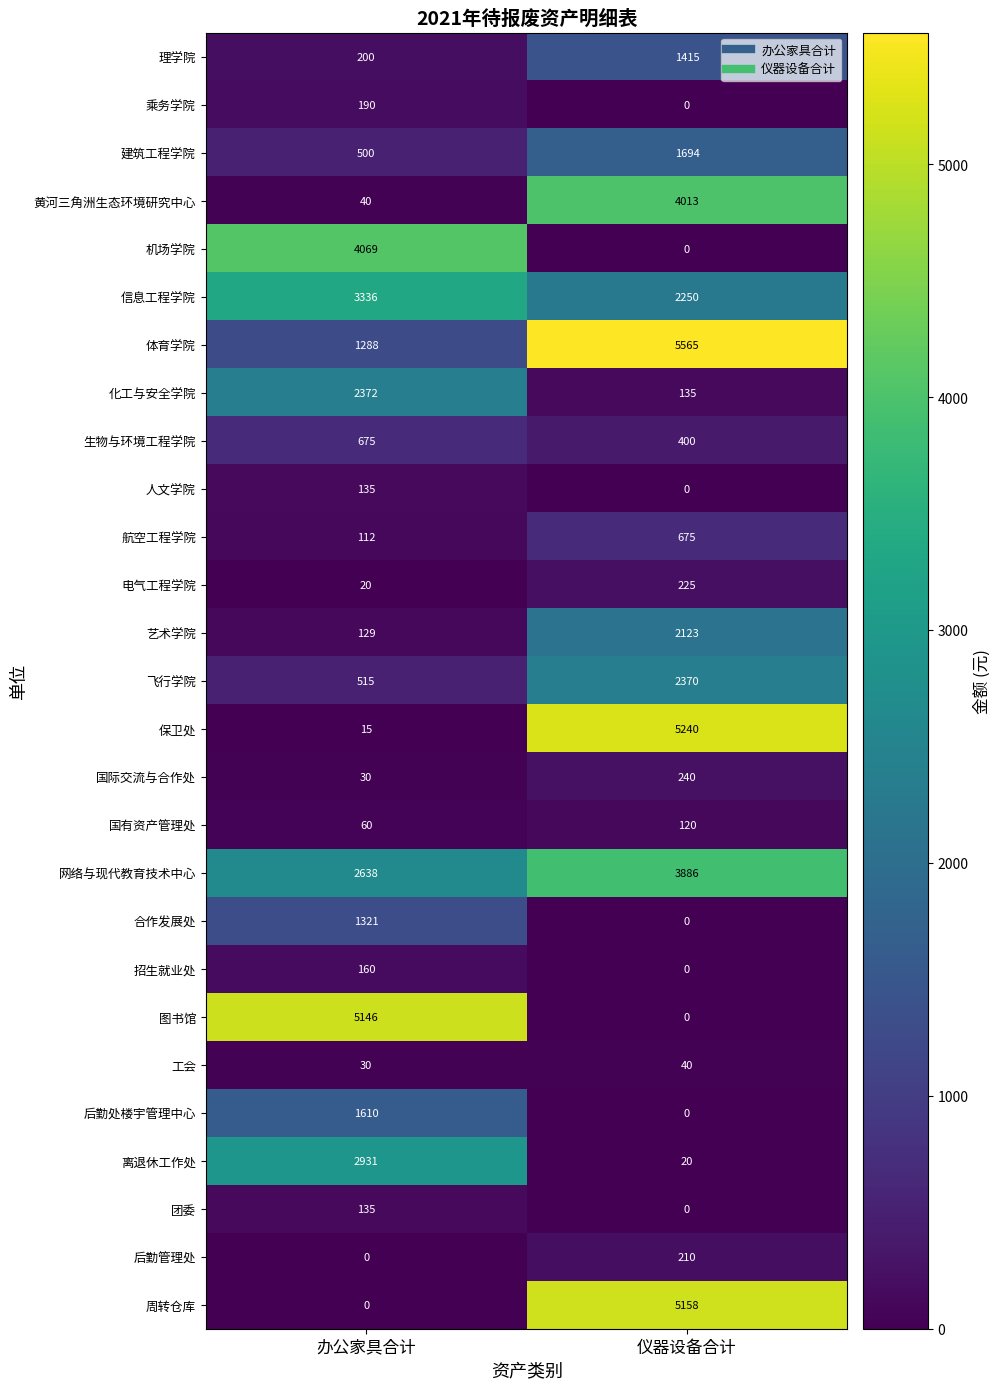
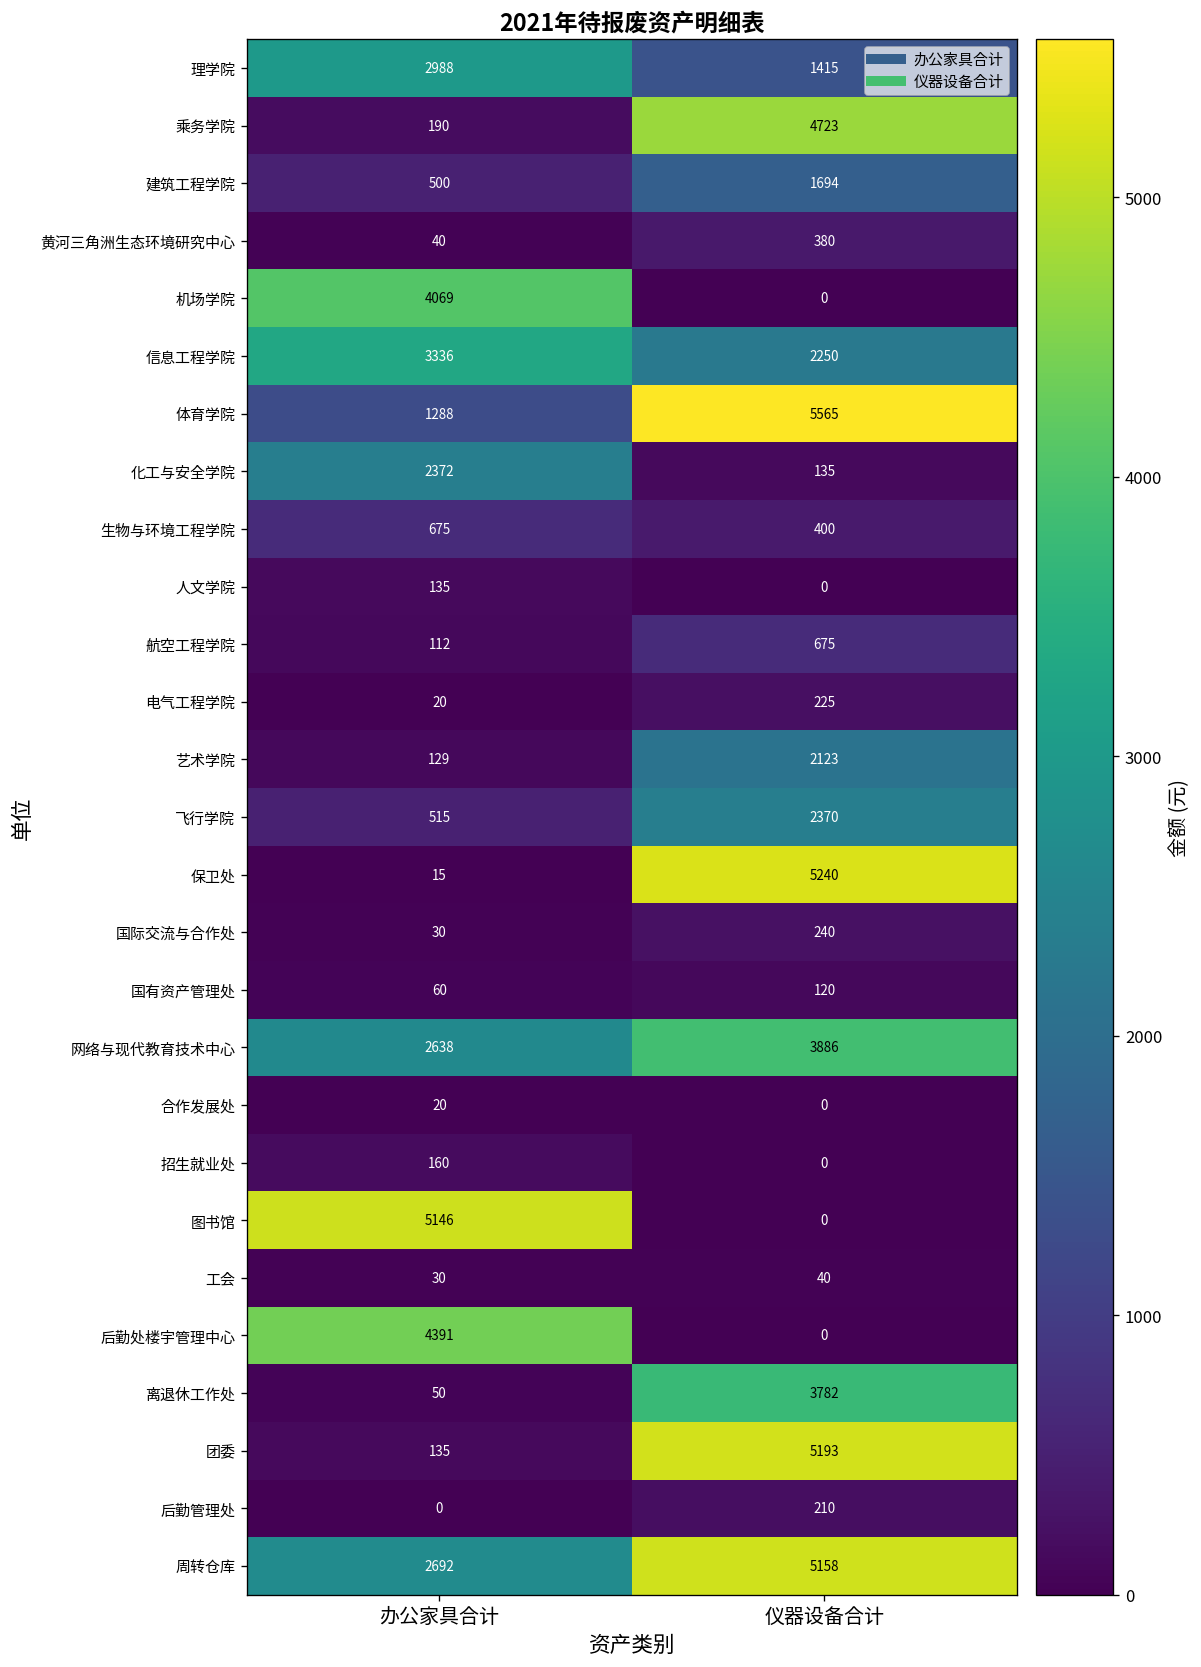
  {
    "理学院": {
-     "办公家具合计": 200,
+     "办公家具合计": 2988,
      "仪器设备合计": 1415
    },
    "乘务学院": {
      "办公家具合计": 190,
-     "仪器设备合计": 0
+     "仪器设备合计": 4723
    },
    "建筑工程学院": {
      "办公家具合计": 500,
      "仪器设备合计": 1694
    },
    "黄河三角洲生态环境研究中心": {
      "办公家具合计": 40,
-     "仪器设备合计": 4013
+     "仪器设备合计": 380
    },
    "机场学院": {
      "办公家具合计": 4069,
      "仪器设备合计": 0
    },
    "信息工程学院": {
      "办公家具合计": 3336,
      "仪器设备合计": 2250
    },
    "体育学院": {
      "办公家具合计": 1288,
      "仪器设备合计": 5565
    },
    "化工与安全学院": {
      "办公家具合计": 2372,
      "仪器设备合计": 135
    },
    "生物与环境工程学院": {
      "办公家具合计": 675,
      "仪器设备合计": 400
    },
    "人文学院": {
      "办公家具合计": 135,
      "仪器设备合计": 0
    },
    "航空工程学院": {
      "办公家具合计": 112,
      "仪器设备合计": 675
    },
    "电气工程学院": {
      "办公家具合计": 20,
      "仪器设备合计": 225
    },
    "艺术学院": {
      "办公家具合计": 129,
      "仪器设备合计": 2123
    },
    "飞行学院": {
      "办公家具合计": 515,
      "仪器设备合计": 2370
    },
    "保卫处": {
      "办公家具合计": 15,
      "仪器设备合计": 5240
    },
    "国际交流与合作处": {
      "办公家具合计": 30,
      "仪器设备合计": 240
    },
    "国有资产管理处": {
      "办公家具合计": 60,
      "仪器设备合计": 120
    },
    "网络与现代教育技术中心": {
      "办公家具合计": 2638,
      "仪器设备合计": 3886
    },
    "合作发展处": {
-     "办公家具合计": 1321,
+     "办公家具合计": 20,
      "仪器设备合计": 0
    },
    "招生就业处": {
      "办公家具合计": 160,
      "仪器设备合计": 0
    },
    "图书馆": {
      "办公家具合计": 5146,
      "仪器设备合计": 0
    },
    "工会": {
      "办公家具合计": 30,
      "仪器设备合计": 40
    },
    "后勤处楼宇管理中心": {
-     "办公家具合计": 1610,
+     "办公家具合计": 4391,
      "仪器设备合计": 0
    },
    "离退休工作处": {
-     "办公家具合计": 2931,
-     "仪器设备合计": 20
+     "办公家具合计": 50,
+     "仪器设备合计": 3782
    },
    "团委": {
      "办公家具合计": 135,
-     "仪器设备合计": 0
+     "仪器设备合计": 5193
    },
    "后勤管理处": {
      "办公家具合计": 0,
      "仪器设备合计": 210
    },
    "周转仓库": {
-     "办公家具合计": 0,
+     "办公家具合计": 2692,
      "仪器设备合计": 5158
    }
  }
